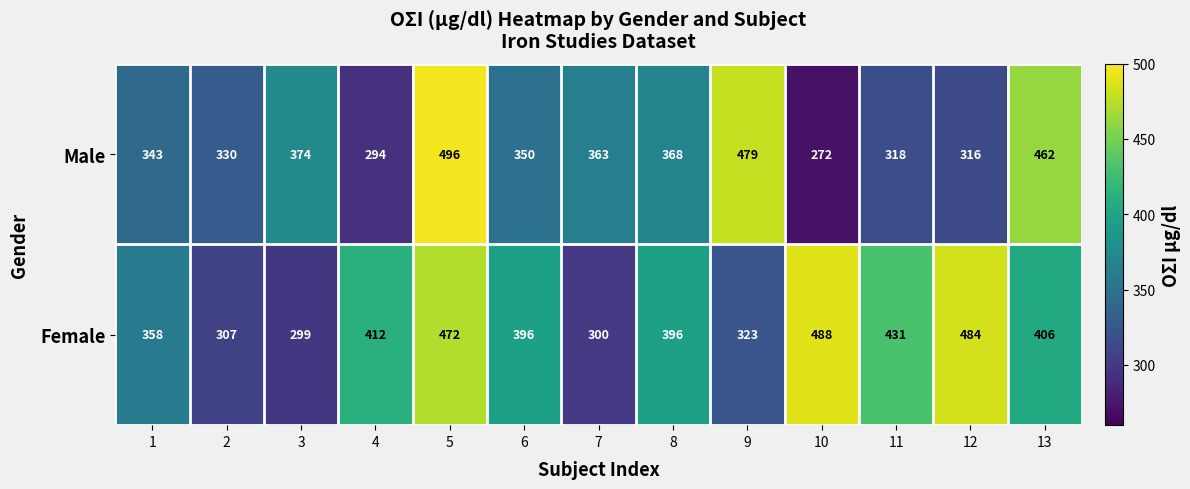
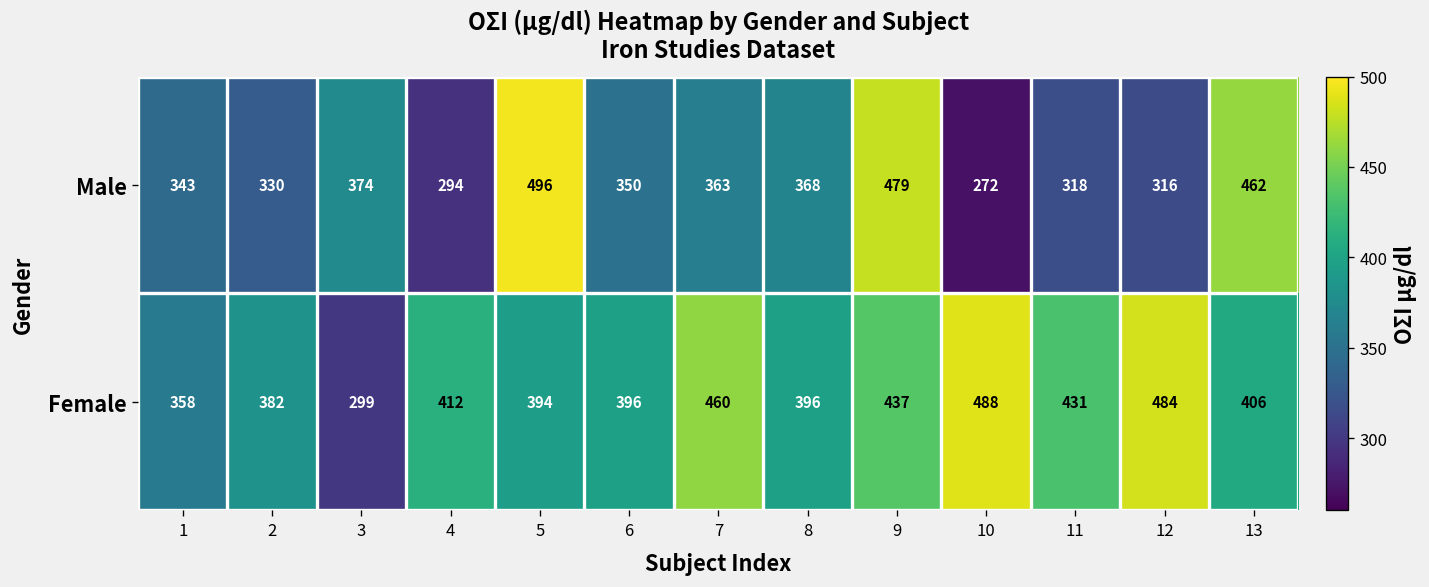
  {
    "Male": {
      "1": 343,
      "2": 330,
      "3": 374,
      "4": 294,
      "5": 496,
      "6": 350,
      "7": 363,
      "8": 368,
      "9": 479,
      "10": 272,
      "11": 318,
      "12": 316,
      "13": 462
    },
    "Female": {
      "1": 358,
-     "2": 307,
+     "2": 382,
      "3": 299,
      "4": 412,
-     "5": 472,
+     "5": 394,
      "6": 396,
-     "7": 300,
+     "7": 460,
      "8": 396,
-     "9": 323,
+     "9": 437,
      "10": 488,
      "11": 431,
      "12": 484,
      "13": 406
    }
  }
